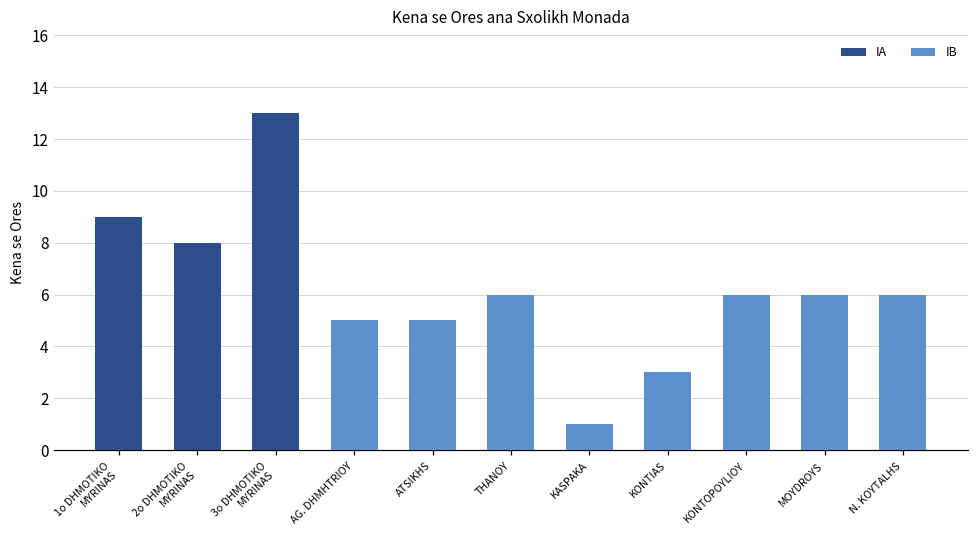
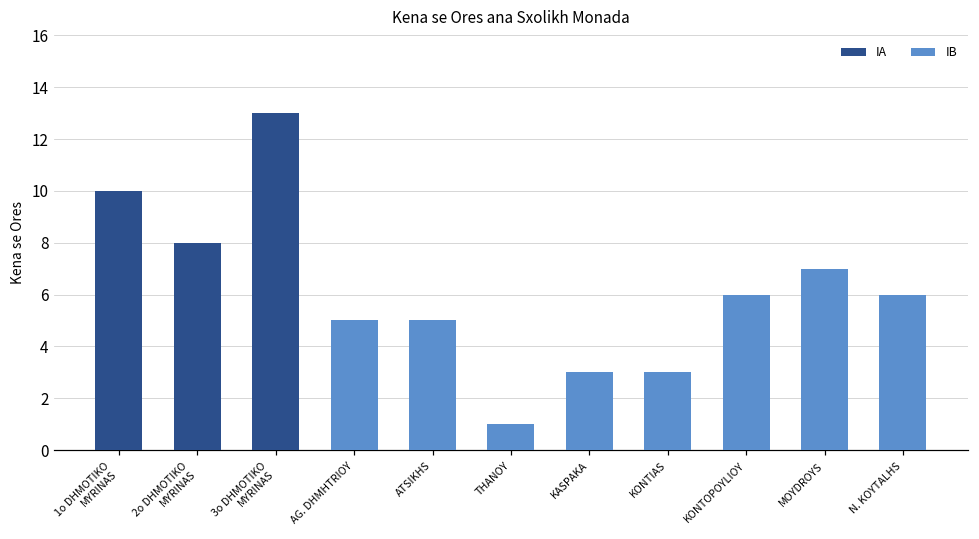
  {
    "IA": {
-     "1o DHMOTIKO MYRINAS": 9,
+     "1o DHMOTIKO MYRINAS": 10,
      "2o DHMOTIKO MYRINAS": 8,
      "3o DHMOTIKO MYRINAS": 13,
      "AG. DHMHTRIOY": 0,
      "ATSIKHS": 0,
      "THANOY": 0,
      "KASPAKA": 0,
      "KONTIAS": 0,
      "KONTOPOYLIOY": 0,
      "MOYDROYS": 0,
      "N. KOYTALHS": 0
    },
    "IB": {
      "1o DHMOTIKO MYRINAS": 0,
      "2o DHMOTIKO MYRINAS": 0,
      "3o DHMOTIKO MYRINAS": 0,
      "AG. DHMHTRIOY": 5,
      "ATSIKHS": 5,
-     "THANOY": 6,
-     "KASPAKA": 1,
+     "THANOY": 1,
+     "KASPAKA": 3,
      "KONTIAS": 3,
      "KONTOPOYLIOY": 6,
-     "MOYDROYS": 6,
+     "MOYDROYS": 7,
      "N. KOYTALHS": 6
    }
  }
